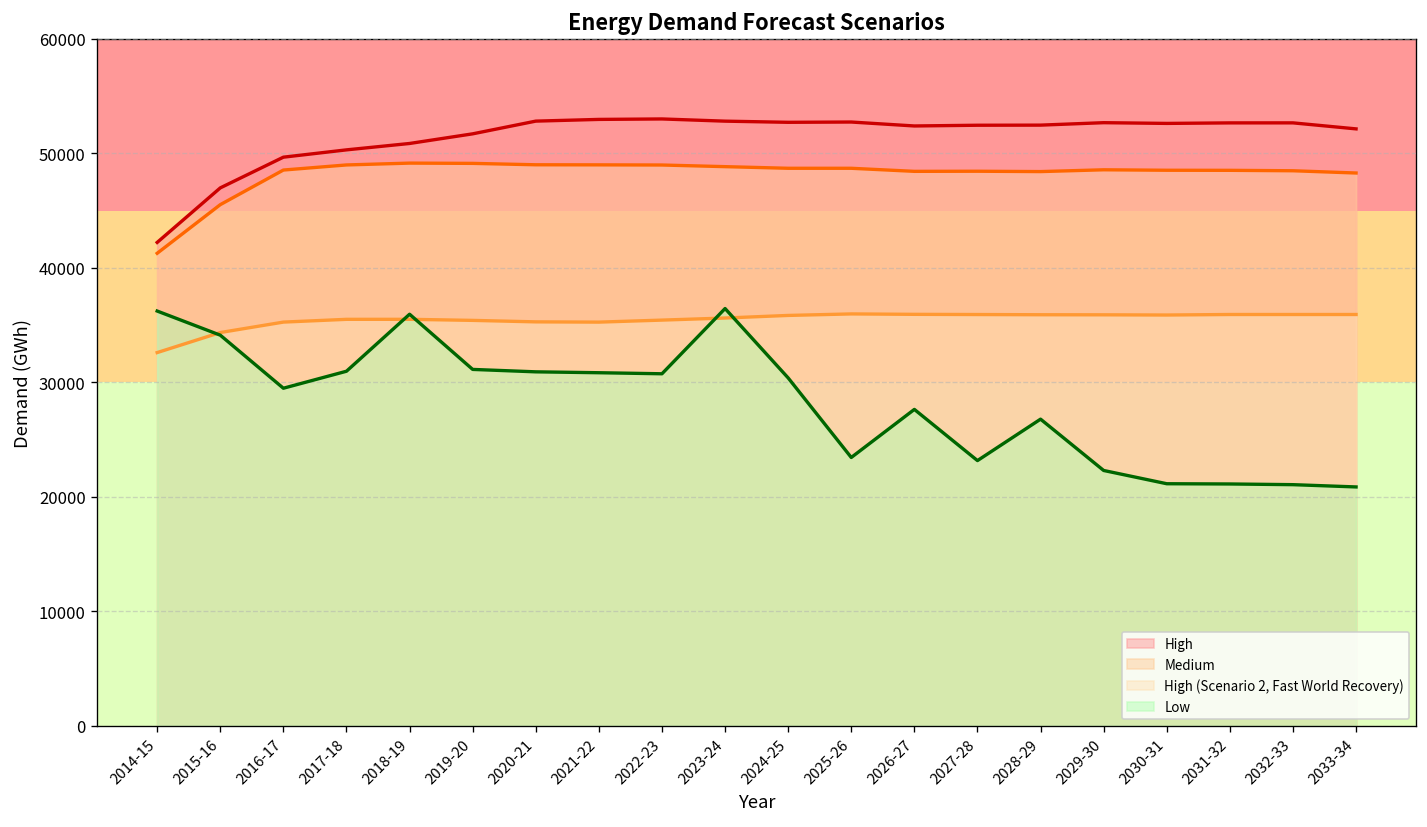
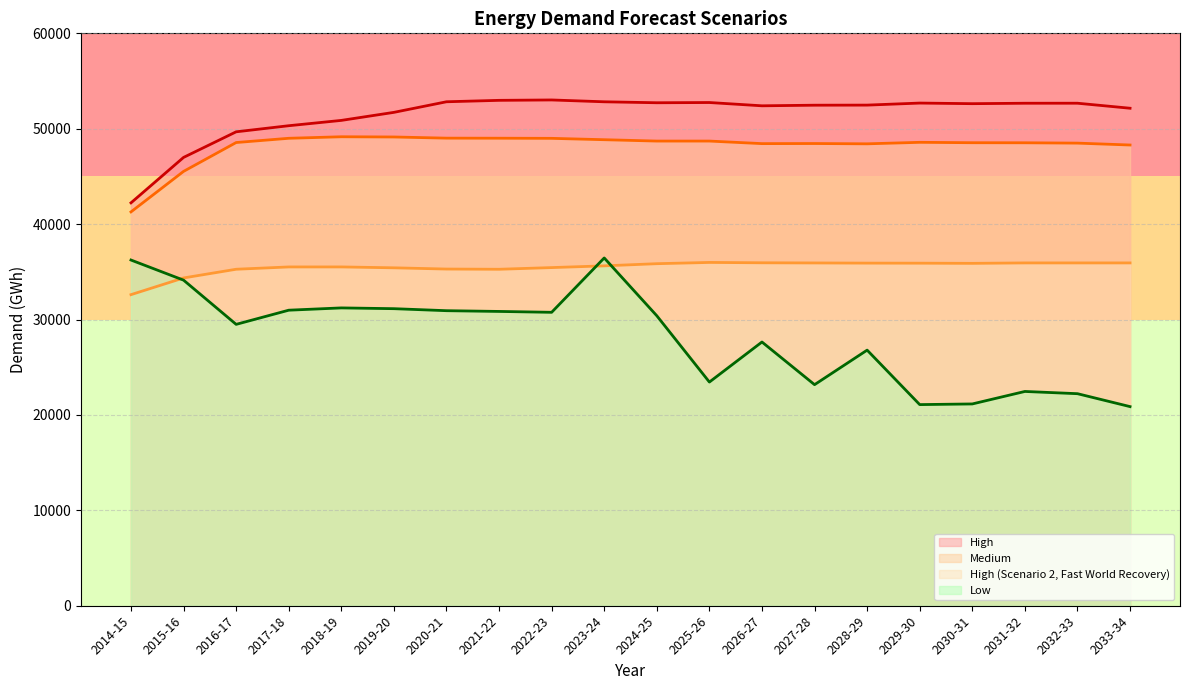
  {
    "Low": {
      "2014-15": 36000,
      "2016-17": 29000,
      "2017-18": 31000,
-     "2018-19": 36000,
+     "2018-19": 31000,
      "2019-20": 31000,
      "2020-21": 31000,
      "2021-22": 31000,
      "2022-23": 31000,
      "2023-24": 36000,
      "2024-25": 30000,
      "2025-26": 23000,
      "2026-27": 28000,
      "2027-28": 23000,
      "2028-29": 27000,
-     "2029-30": 22000,
+     "2029-30": 21000,
      "2030-31": 21000,
-     "2031-32": 21000,
-     "2032-33": 21000,
+     "2031-32": 22000,
+     "2032-33": 22000,
      "2033-34": 21000
    }
  }
